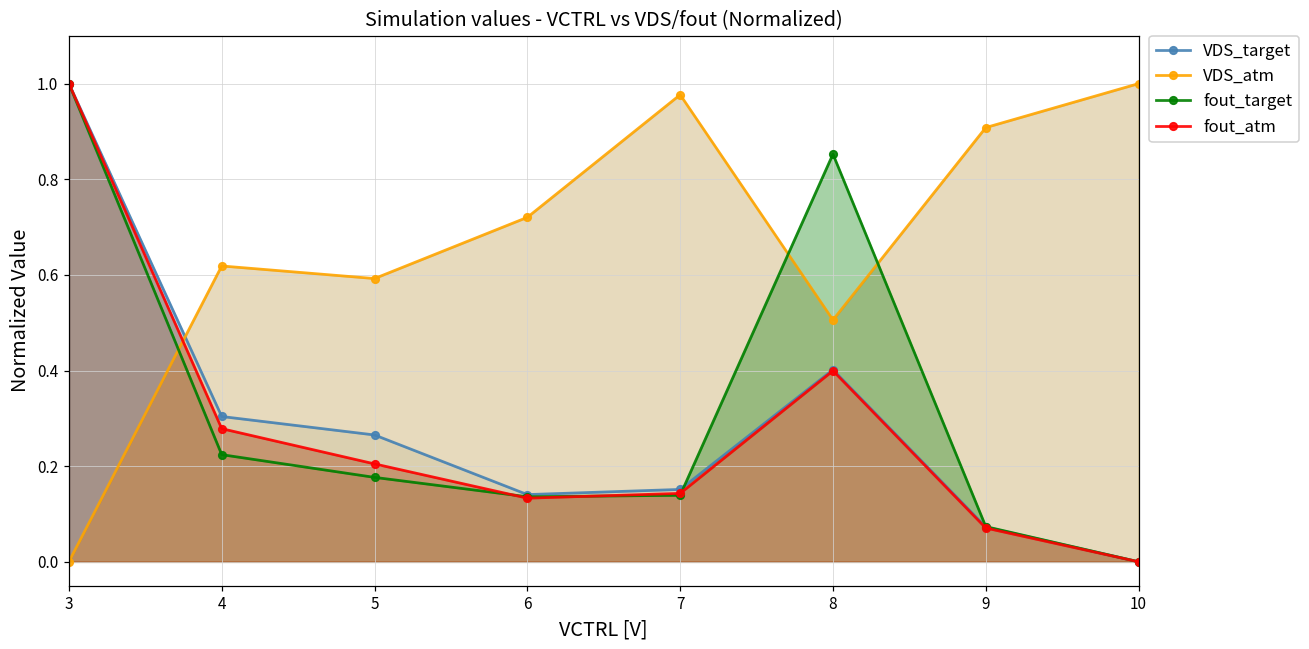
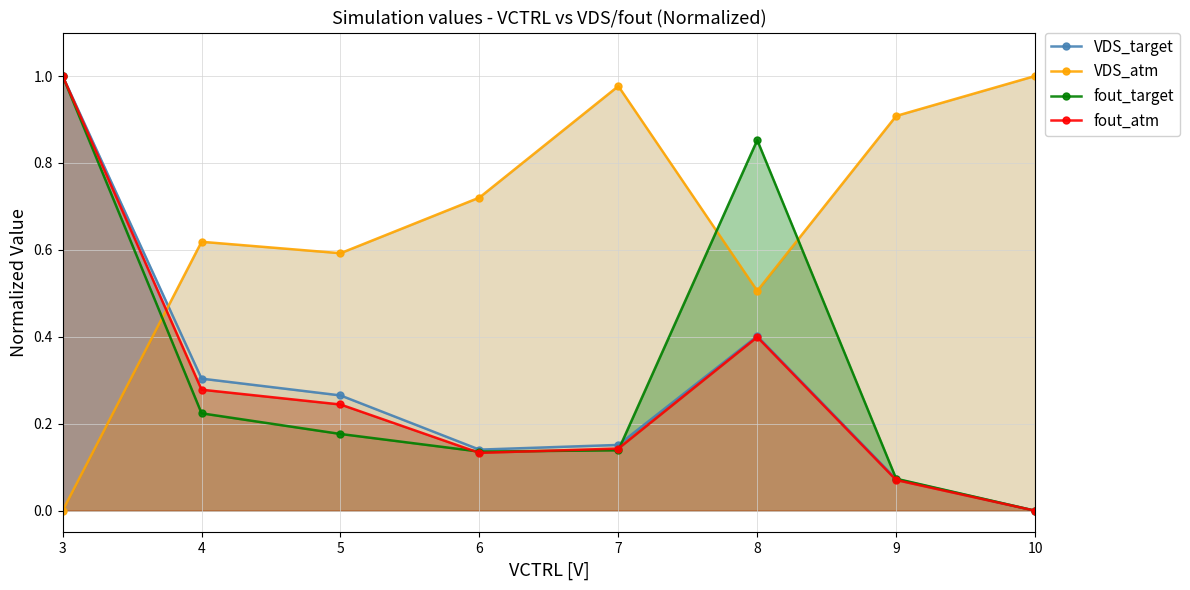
  {
    "VDS_atm": {
      "3": 0.00
    },
    "fout_atm": {
-     "5": 0.20
+     "5": 0.24
    }
  }
